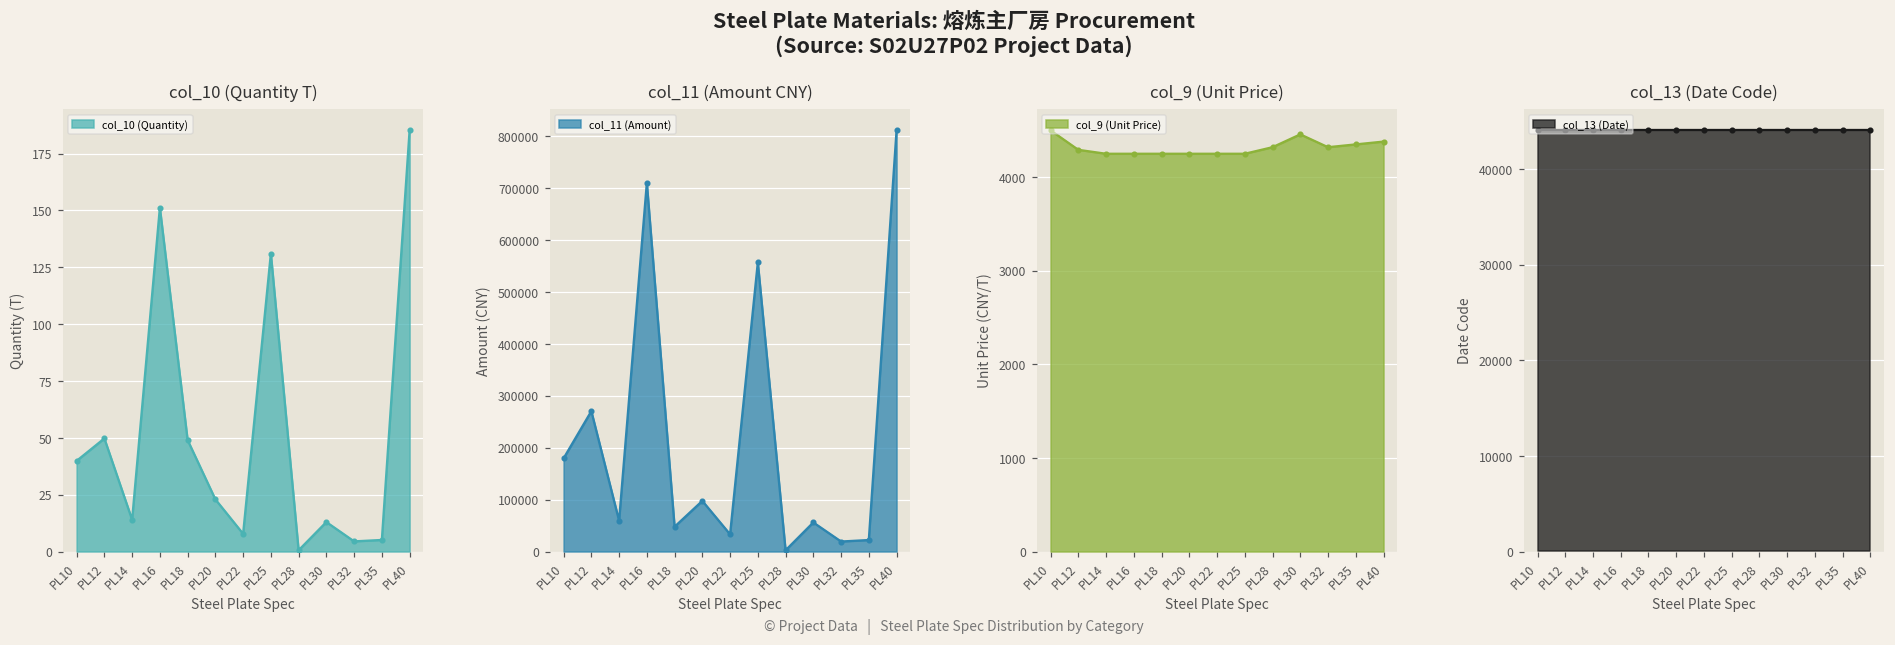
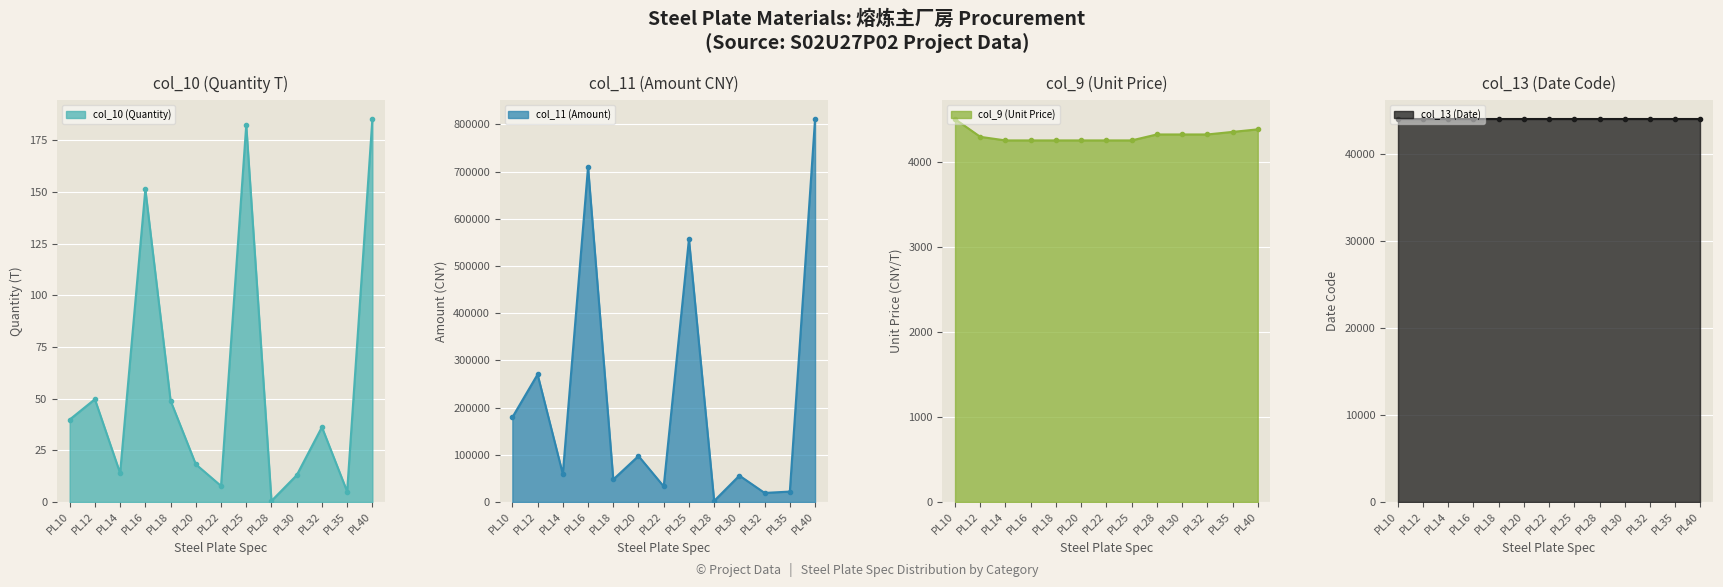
  {
    "col_10 (Quantity T)": {
      "PL10": 40,
      "PL12": 50,
      "PL14": 14,
      "PL16": 151,
      "PL18": 49,
-     "PL20": 23,
+     "PL20": 18,
      "PL22": 8,
-     "PL25": 131,
+     "PL25": 182,
      "PL28": 1,
      "PL30": 13,
-     "PL32": 4,
+     "PL32": 36,
      "PL35": 5,
      "PL40": 185
    },
    "col_11 (Amount CNY)": {
      "PL10": 180000,
      "PL12": 270000,
      "PL14": 60000,
      "PL16": 710000,
      "PL18": 50000,
      "PL20": 100000,
      "PL22": 30000,
      "PL25": 560000,
      "PL28": 0,
      "PL30": 60000,
      "PL32": 20000,
      "PL35": 20000,
      "PL40": 810000
    },
    "col_9 (Unit Price)": {
      "PL12": 4300,
      "PL14": 4300,
      "PL16": 4300,
      "PL18": 4300,
      "PL20": 4300,
      "PL22": 4300,
      "PL25": 4300,
      "PL28": 4300,
-     "PL30": 4500,
+     "PL30": 4300,
      "PL32": 4300,
      "PL35": 4400,
      "PL40": 4400
    },
    "col_13 (Date Code)": {
      "PL18": 44000,
      "PL20": 44000,
      "PL22": 44000,
      "PL25": 44000,
      "PL28": 44000,
      "PL30": 44000,
      "PL32": 44000,
      "PL35": 44000,
      "PL40": 44000
    }
  }
